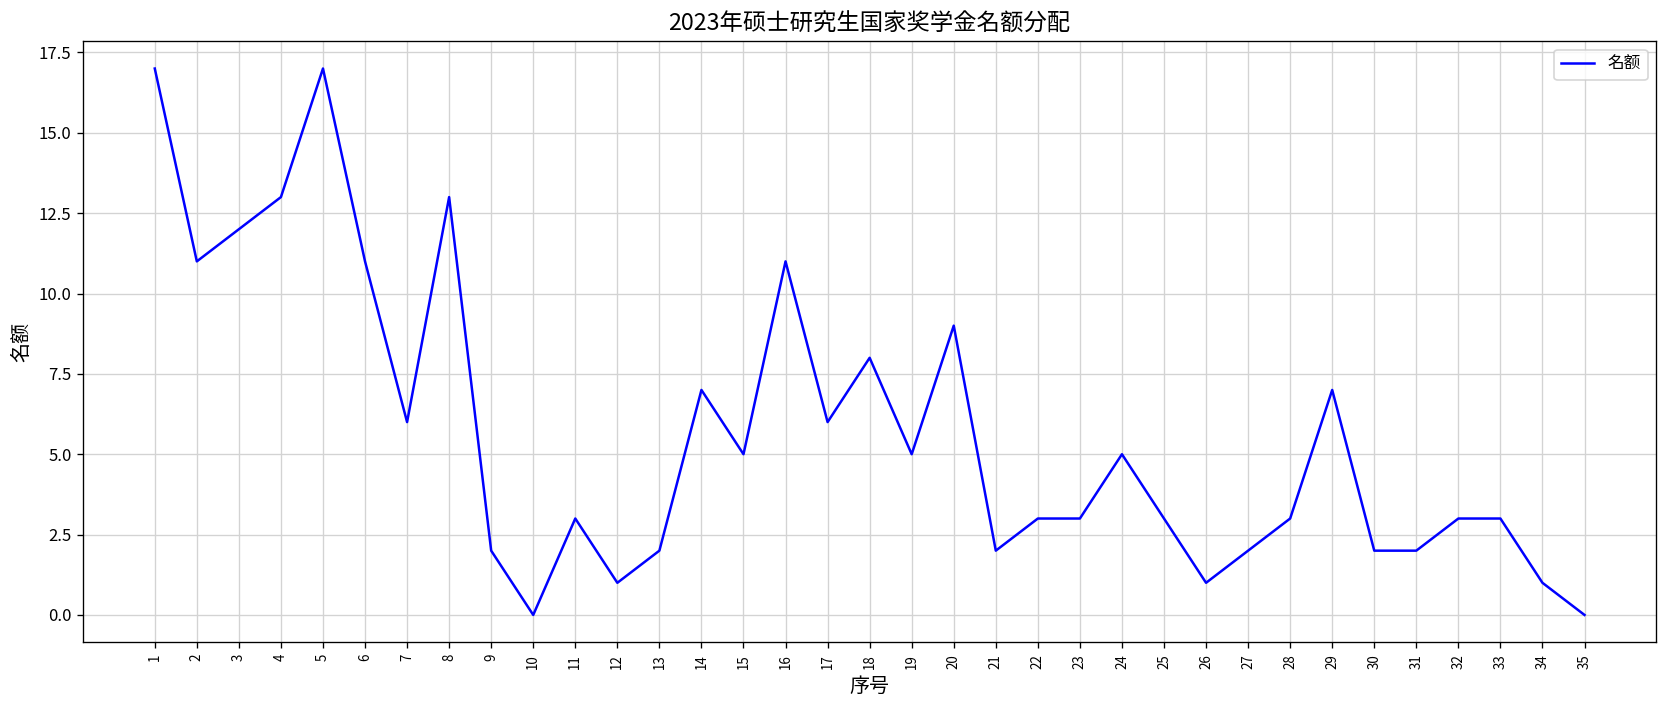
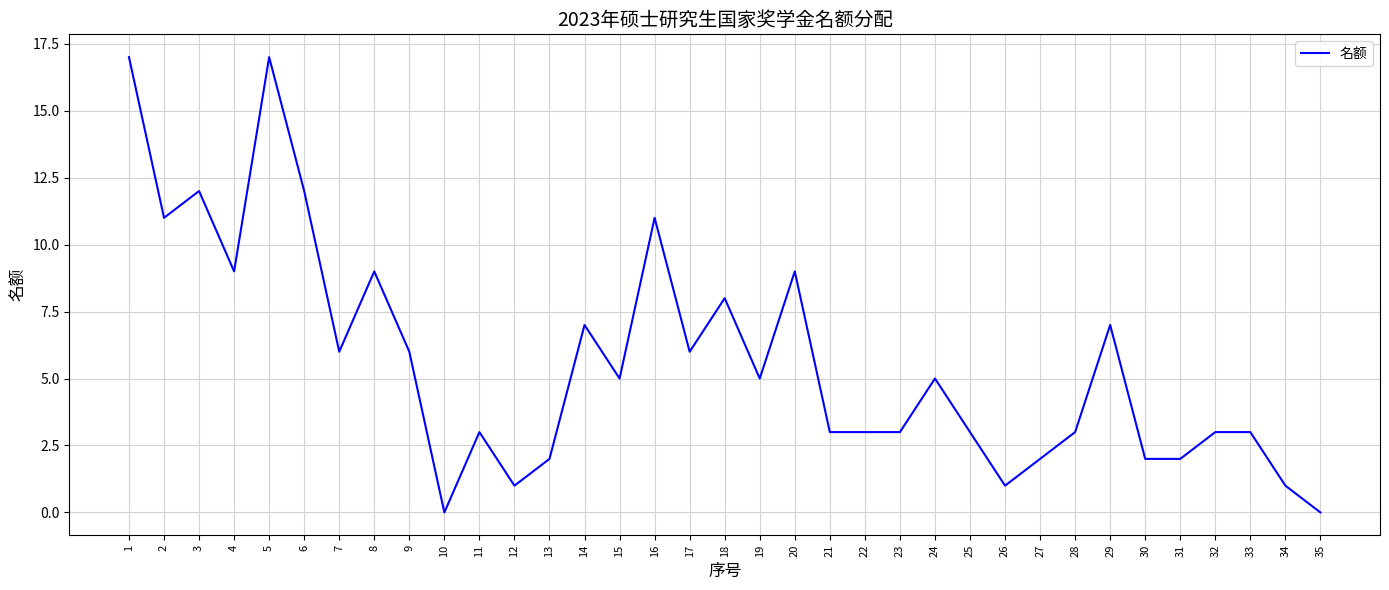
  {
    "1": 17,
    "2": 11,
    "3": 12,
-   "4": 13,
+   "4": 9,
    "5": 17,
-   "6": 11,
+   "6": 12,
    "7": 6,
-   "8": 13,
-   "9": 2,
+   "8": 9,
+   "9": 6,
    "10": 0,
    "11": 3,
    "12": 1,
    "13": 2,
    "14": 7,
    "15": 5,
    "16": 11,
    "17": 6,
    "18": 8,
    "19": 5,
    "20": 9,
-   "21": 2,
+   "21": 3,
    "22": 3,
    "23": 3,
    "24": 5,
    "25": 3,
    "26": 1,
    "27": 2,
    "28": 3,
    "29": 7,
    "30": 2,
    "31": 2,
    "32": 3,
    "33": 3,
    "34": 1,
    "35": 0
  }
